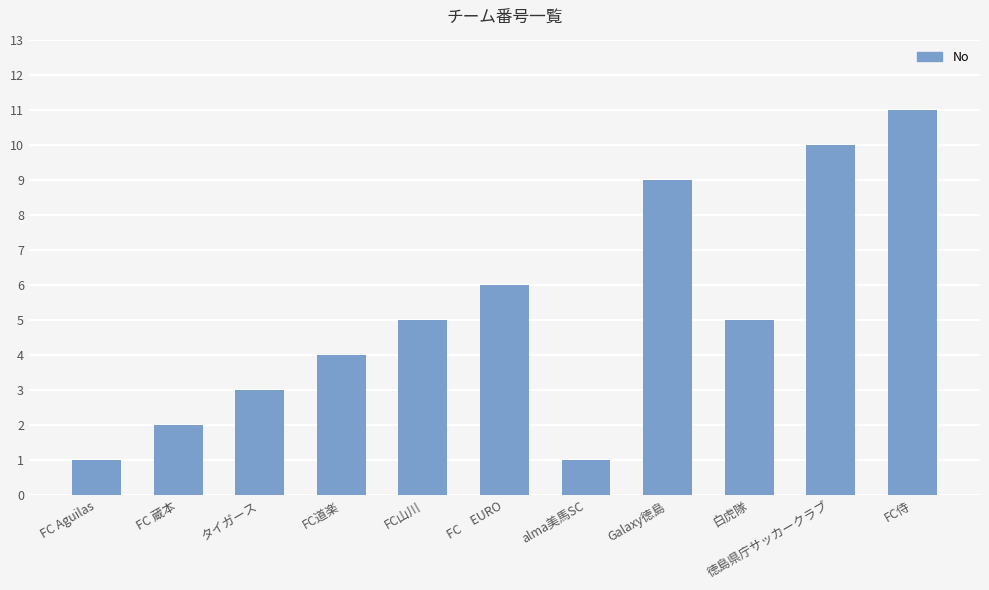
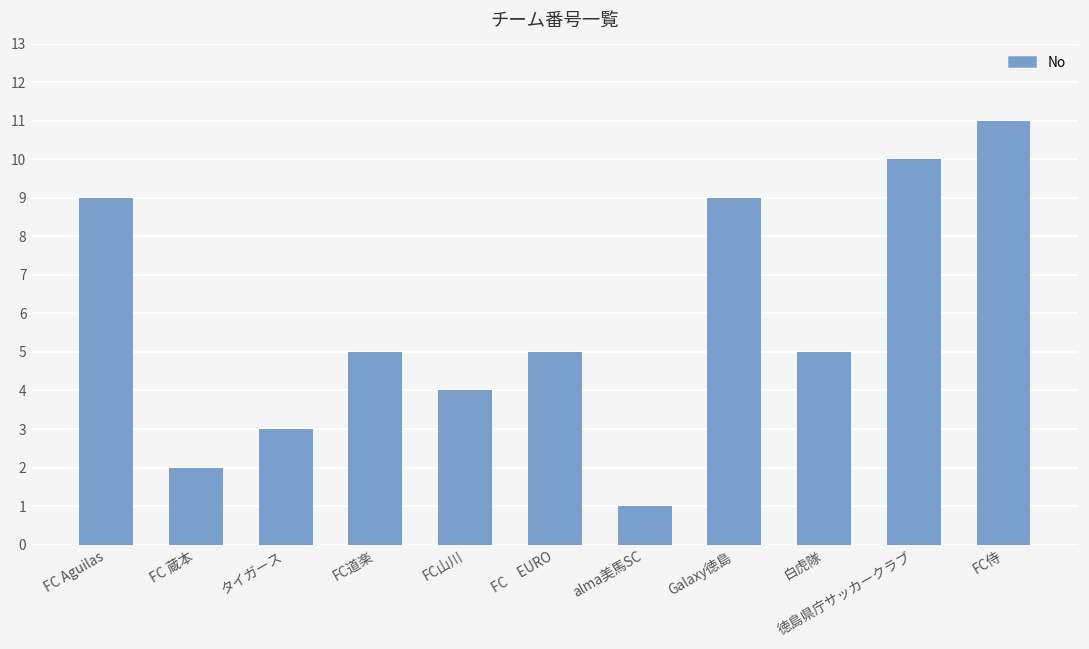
  {
-   "FC Aguilas": 1,
+   "FC Aguilas": 9,
    "FC 蔵本": 2,
    "タイガース": 3,
-   "FC道楽": 4,
-   "FC山川": 5,
-   "FC EURO": 6,
+   "FC道楽": 5,
+   "FC山川": 4,
+   "FC EURO": 5,
    "alma美馬SC": 1,
    "Galaxy徳島": 9,
    "白虎隊": 5,
    "徳島県庁サッカークラブ": 10,
    "FC侍": 11
  }
